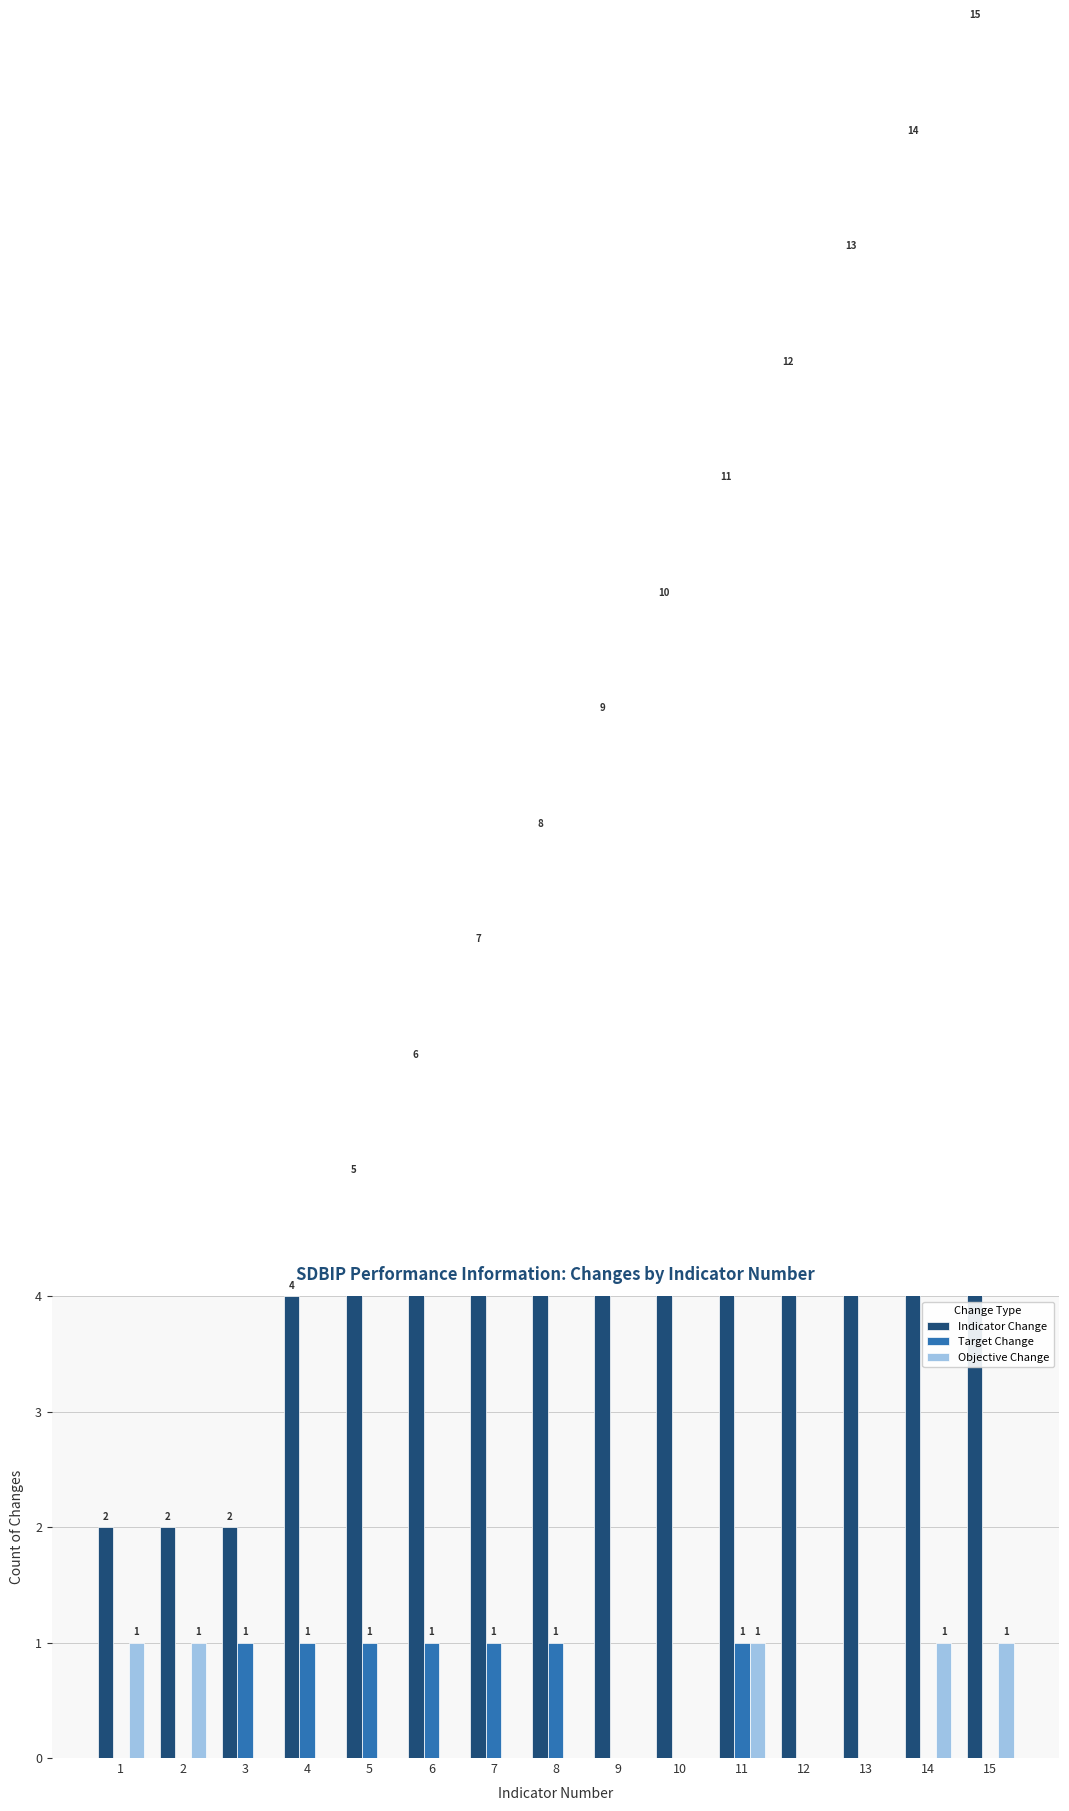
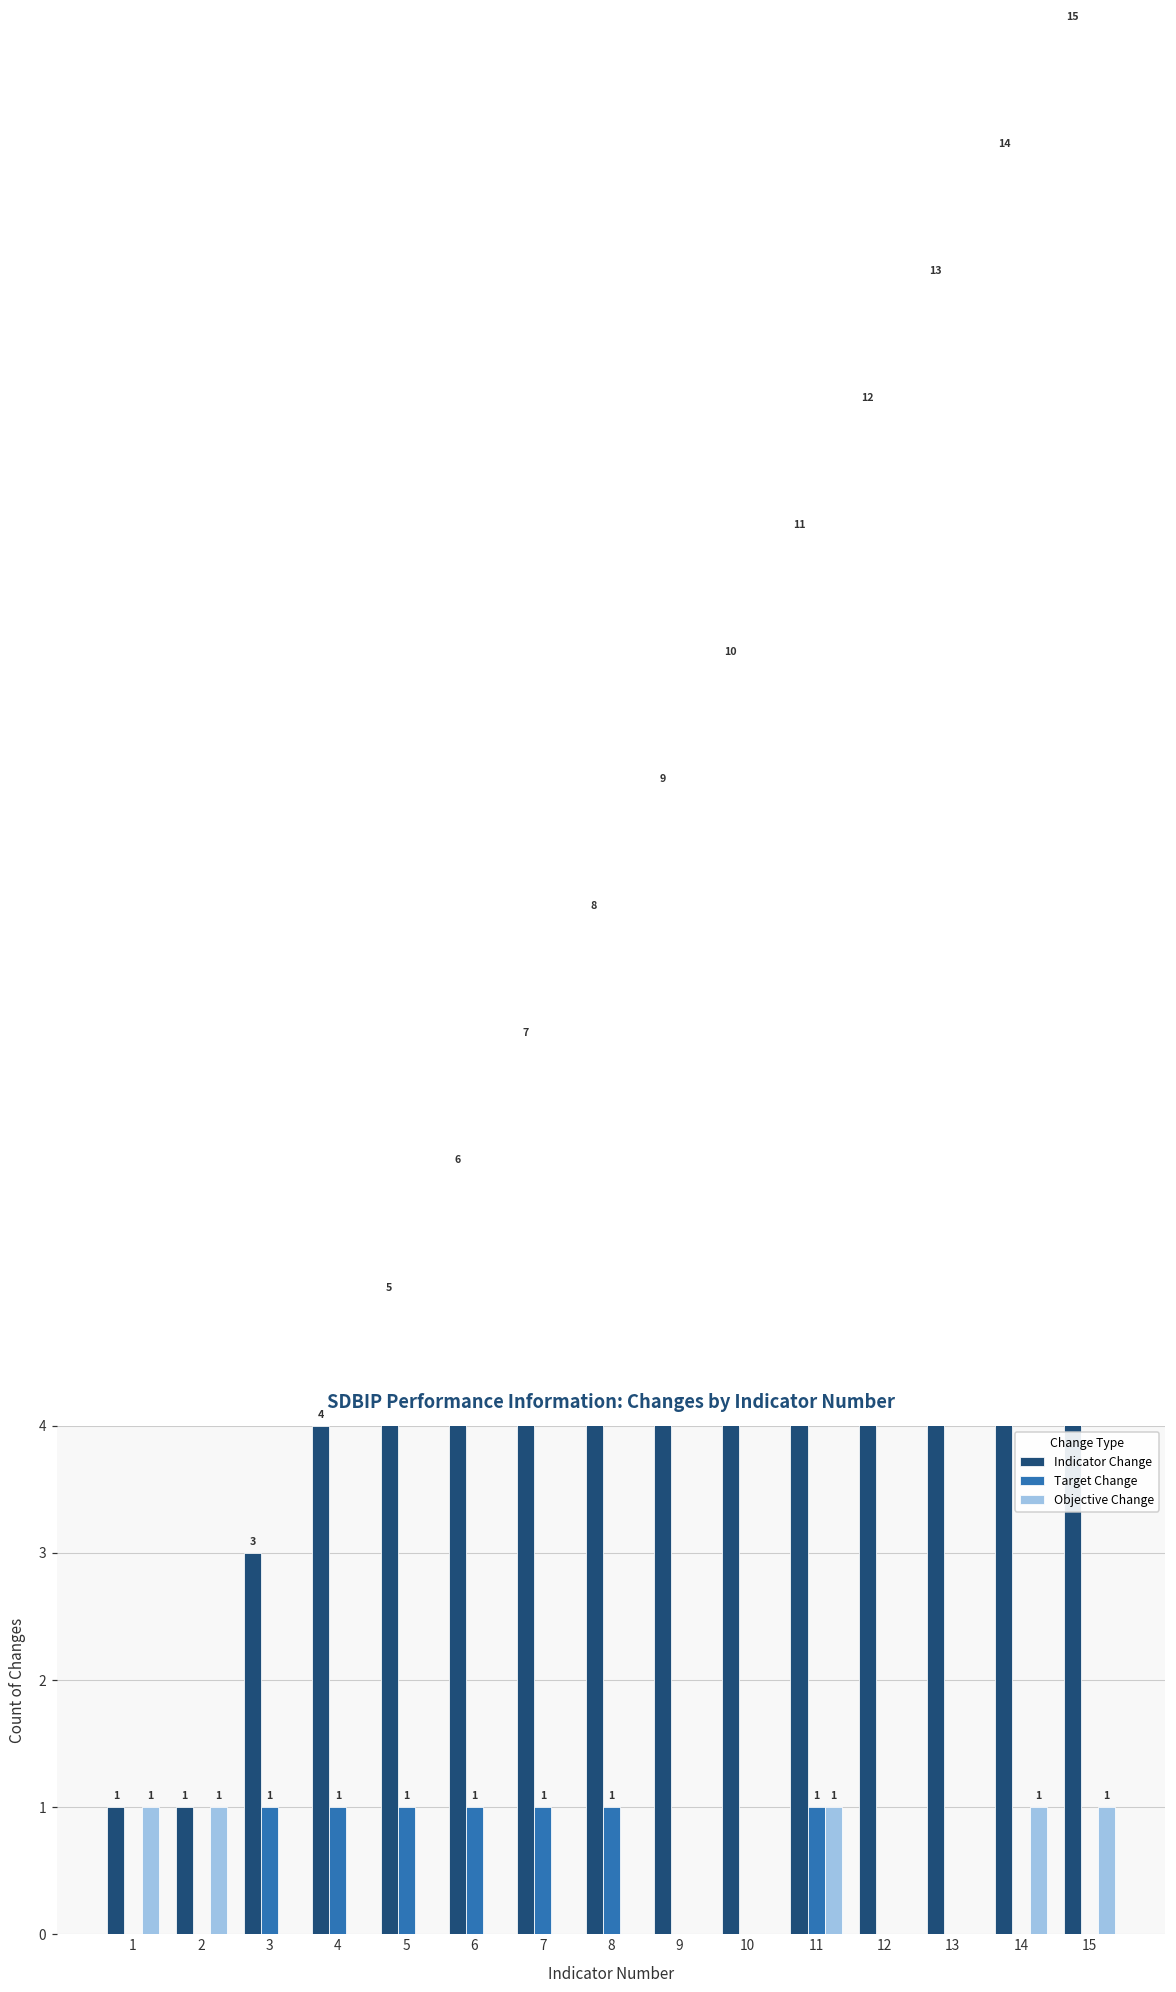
  {
    "Indicator Change": {
-     "1": 2,
-     "2": 2,
-     "3": 2,
+     "1": 1,
+     "2": 1,
+     "3": 3,
      "4": 4
    },
    "Target Change": {
      "3": 1,
      "4": 1,
      "5": 1,
      "6": 1,
      "7": 1,
      "8": 1,
      "11": 1
    },
    "Objective Change": {
      "1": 1,
      "2": 1,
      "11": 1,
      "14": 1,
      "15": 1
    }
  }
